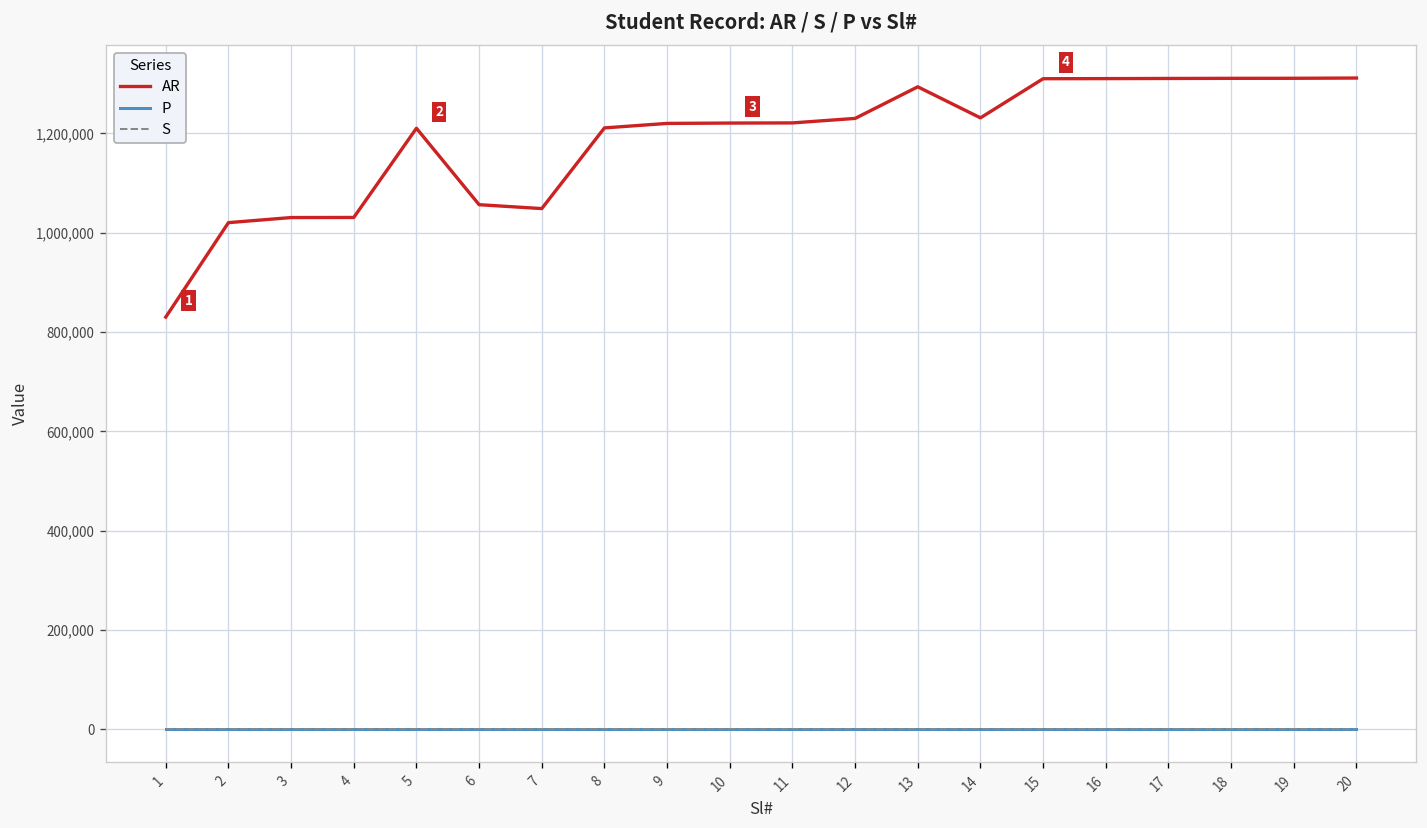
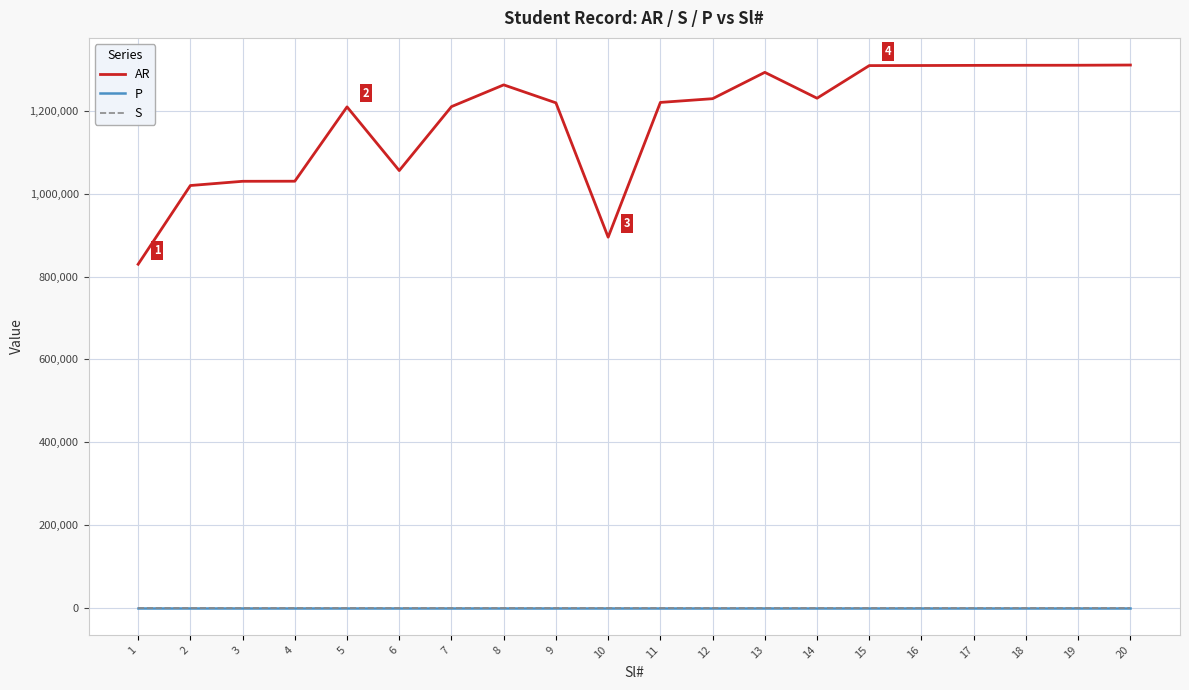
  {
    "AR": {
      "2": "1,020,000",
      "3": "1,030,000",
      "4": "1,030,000",
      "6": "1,060,000",
-     "7": "1,050,000",
-     "8": "1,210,000",
+     "7": "1,210,000",
+     "8": "1,260,000",
      "9": "1,220,000",
-     "10": "1,220,000",
+     "10": "900,000",
      "11": "1,220,000",
      "12": "1,230,000",
      "13": "1,290,000",
      "14": "1,230,000",
      "16": "1,310,000",
      "17": "1,310,000",
      "18": "1,310,000",
      "19": "1,310,000",
      "20": "1,310,000"
    },
    "S": {
      "1": "0",
      "2": "0",
      "3": "0",
      "4": "0",
      "5": "0",
      "6": "0",
      "7": "0",
      "8": "0",
      "9": "0",
      "10": "0",
      "11": "0",
      "12": "0",
      "13": "0",
      "14": "0",
      "15": "0",
      "16": "0",
      "17": "0",
      "18": "0",
      "19": "0",
      "20": "0"
    }
  }
